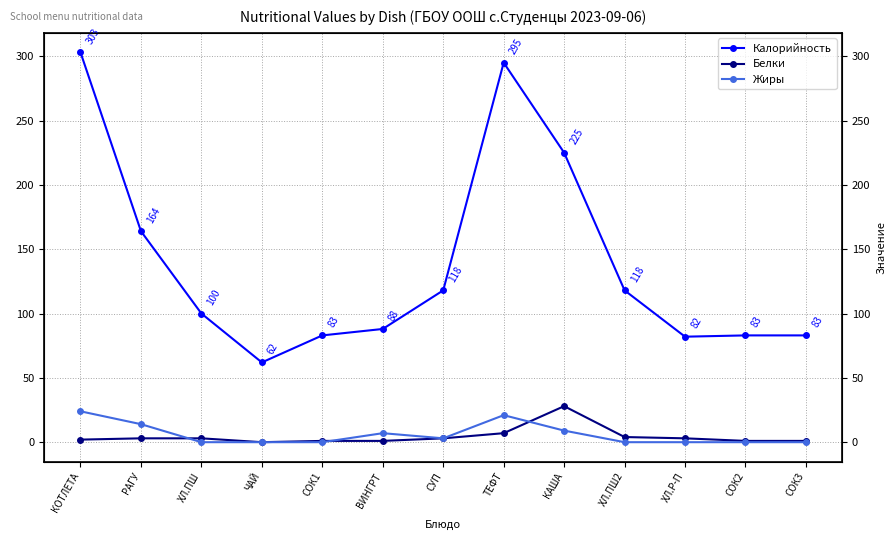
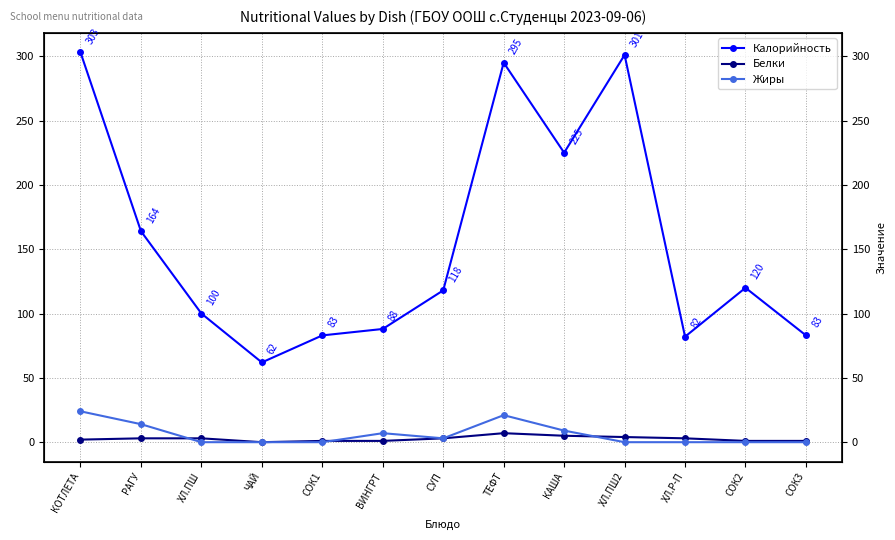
  {
    "Калорийность": {
      "КОТЛЕТА": 303,
      "РАГУ": 164,
      "ХЛ.ПШ": 100,
      "ЧАЙ": 62,
      "СОК1": 83,
      "ВИНГРТ": 88,
      "СУП": 118,
      "ТЕФТ": 295,
      "КАША": 225,
-     "ХЛ.ПШ2": 118,
+     "ХЛ.ПШ2": 301,
      "ХЛ.Р-П": 82,
-     "СОК2": 83,
+     "СОК2": 120,
      "СОК3": 83
    },
    "Белки": {
      "КОТЛЕТА": 2,
      "РАГУ": 3,
      "ХЛ.ПШ": 3,
      "ВИНГРТ": 1,
      "ТЕФТ": 7,
-     "КАША": 28,
+     "КАША": 5,
      "ХЛ.ПШ2": 4,
      "ХЛ.Р-П": 3
    },
    "Жиры": {
      "КОТЛЕТА": 24,
      "РАГУ": 14,
      "ХЛ.ПШ": 0,
      "ВИНГРТ": 7,
      "ТЕФТ": 21,
      "КАША": 9,
      "ХЛ.ПШ2": 0,
      "ХЛ.Р-П": 0
    }
  }
